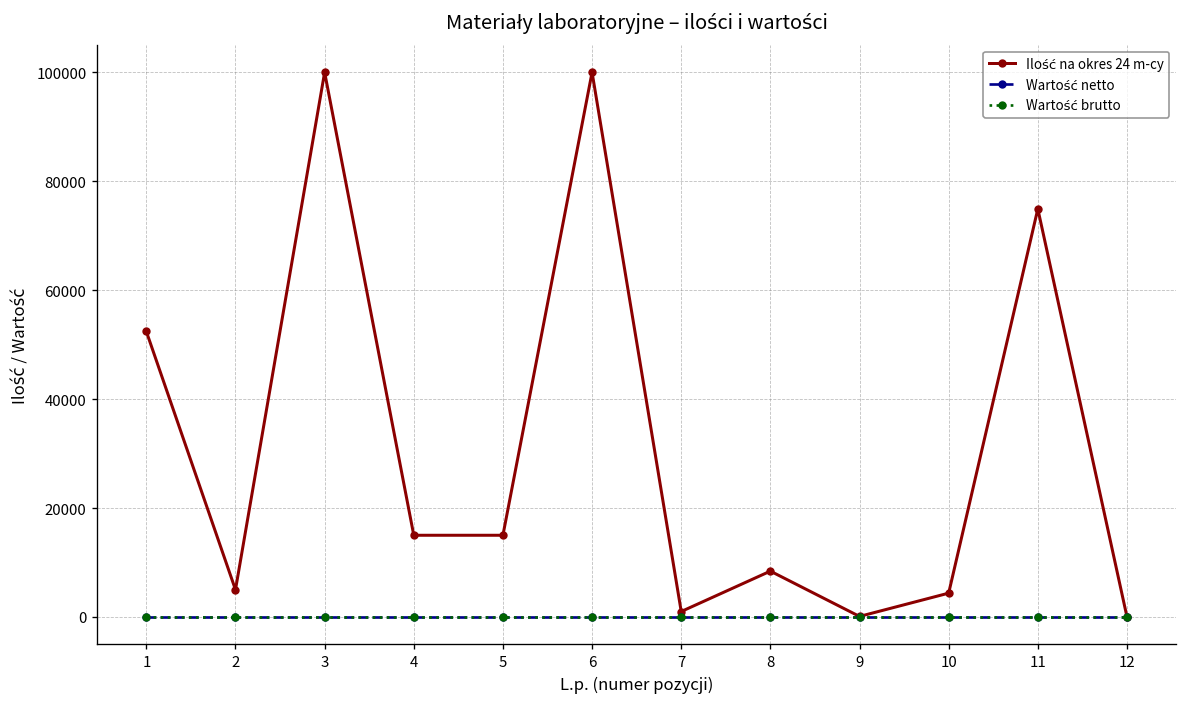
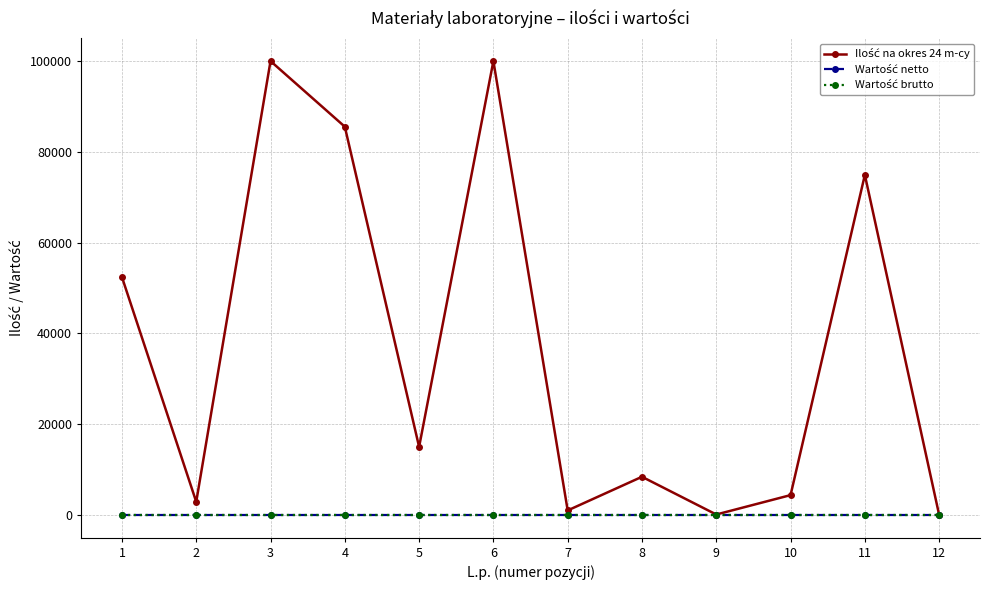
  {
    "Ilość na okres 24 m-cy": {
      "1": 52000,
-     "2": 5000,
+     "2": 3000,
      "3": 100000,
-     "4": 15000,
+     "4": 86000,
      "5": 15000,
      "6": 100000,
      "7": 1000,
      "8": 8000,
      "10": 4000,
      "11": 75000
    },
    "Wartość brutto": {
      "1": 0,
      "2": 0,
      "3": 0,
      "4": 0,
      "5": 0,
      "6": 0,
      "7": 0,
      "8": 0,
      "10": 0,
      "11": 0
    }
  }
